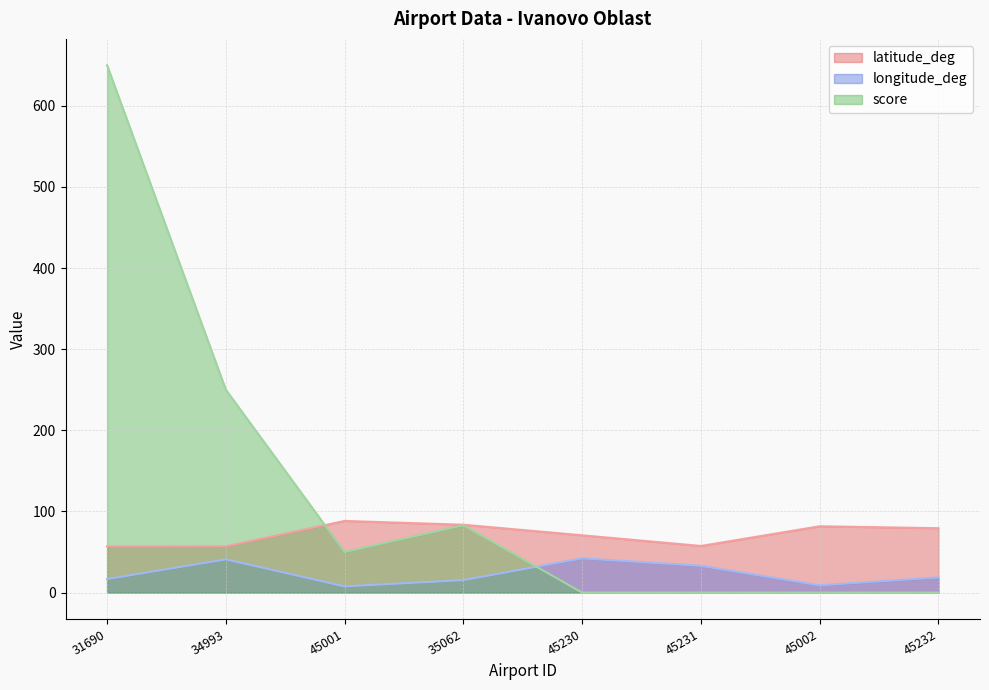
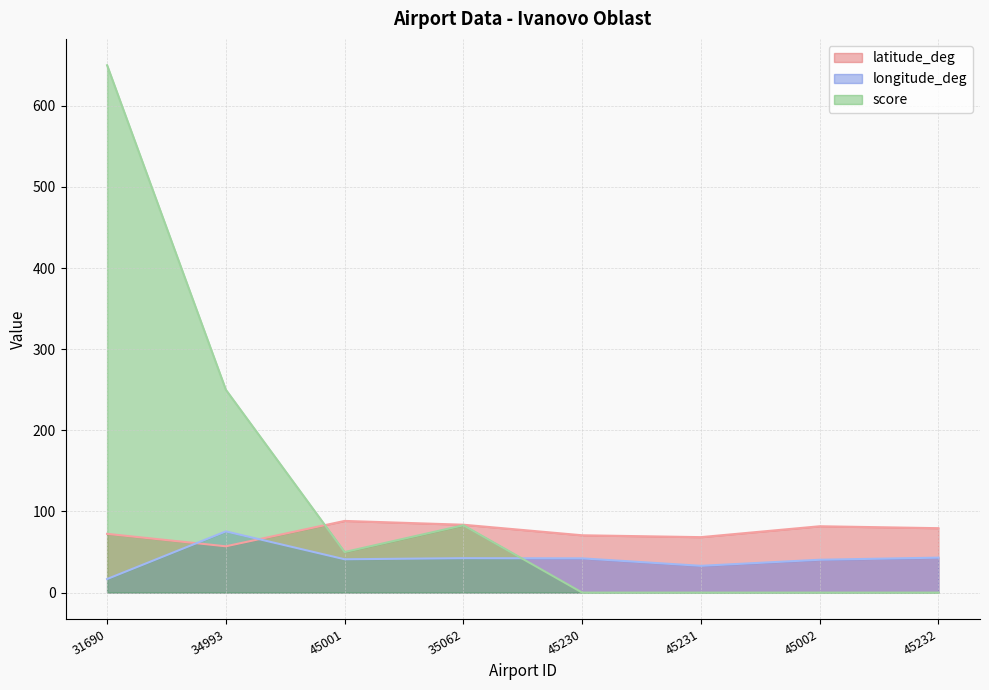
  {
    "latitude_deg": {
-     "31690": 60,
+     "31690": 70,
      "34993": 60,
      "45001": 90,
      "45230": 70,
-     "45231": 60,
+     "45231": 70,
      "45002": 80,
      "45232": 80
    },
    "longitude_deg": {
      "31690": 20,
-     "34993": 40,
-     "45001": 10,
-     "35062": 20,
+     "34993": 80,
+     "45001": 40,
+     "35062": 40,
      "45230": 40,
      "45231": 30,
-     "45002": 10,
-     "45232": 20
+     "45002": 40,
+     "45232": 40
    },
    "score": {
      "31690": 650,
      "34993": 250,
      "45001": 50,
      "45230": 0,
      "45231": 0,
      "45002": 0,
      "45232": 0
    }
  }
